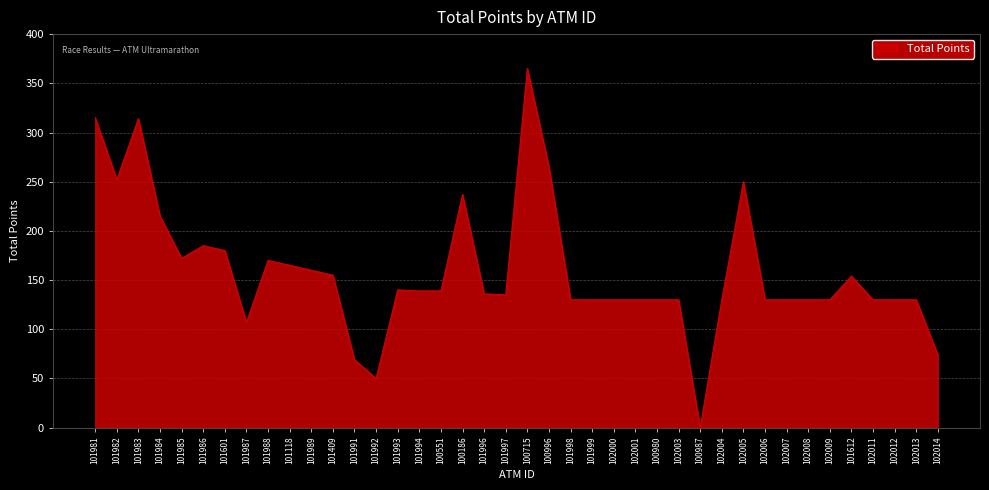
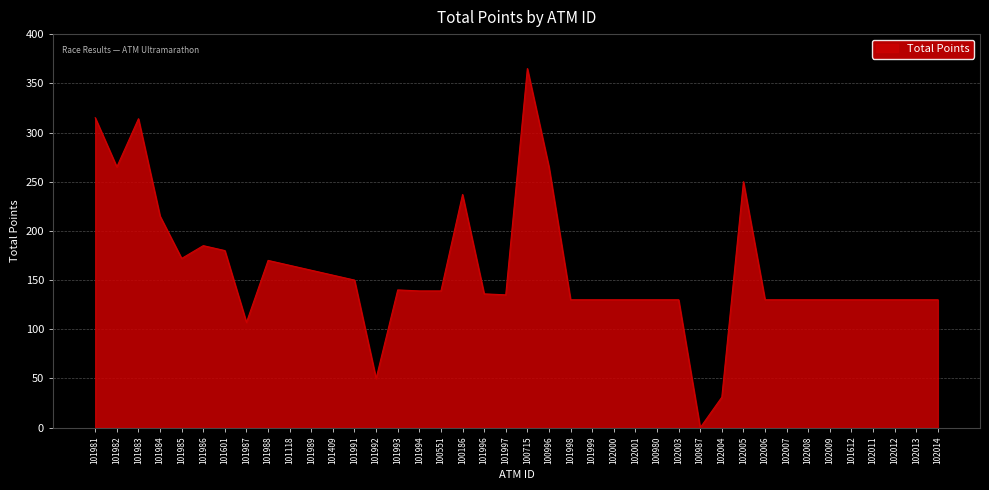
  {
    "101981": 320,
-   "101982": 250,
+   "101982": 270,
    "101983": 310,
    "101984": 220,
    "101985": 170,
    "101986": 190,
    "101601": 180,
    "101987": 110,
    "101988": 170,
    "101118": 170,
    "101989": 160,
    "101409": 160,
-   "101991": 70,
+   "101991": 150,
    "101992": 50,
    "101993": 140,
    "101994": 140,
    "100551": 140,
    "100186": 240,
    "101996": 140,
    "101997": 140,
    "100715": 370,
    "100996": 270,
    "101998": 130,
    "101999": 130,
    "102000": 130,
    "102001": 130,
    "100980": 130,
    "102003": 130,
    "100987": 0,
-   "102004": 130,
+   "102004": 30,
    "102005": 250,
    "102006": 130,
    "102007": 130,
    "102008": 130,
    "102009": 130,
-   "101612": 150,
+   "101612": 130,
    "102011": 130,
    "102012": 130,
    "102013": 130,
-   "102014": 70
+   "102014": 130
  }
